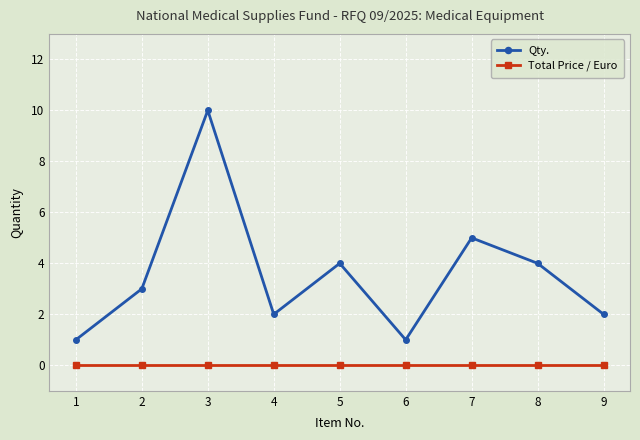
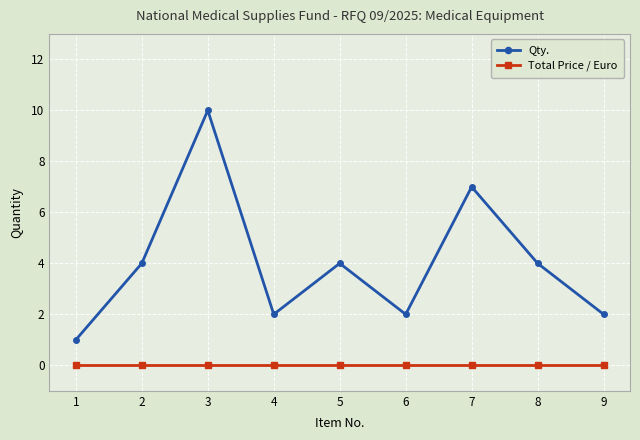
  {
    "Qty.": {
      "1": 1,
-     "2": 3,
+     "2": 4,
      "3": 10,
      "4": 2,
      "5": 4,
-     "6": 1,
-     "7": 5,
+     "6": 2,
+     "7": 7,
      "8": 4,
      "9": 2
    },
    "Total Price / Euro": {
      "1": 0,
      "2": 0,
      "3": 0,
      "4": 0,
      "5": 0,
      "6": 0,
      "7": 0,
      "8": 0,
      "9": 0
    }
  }
